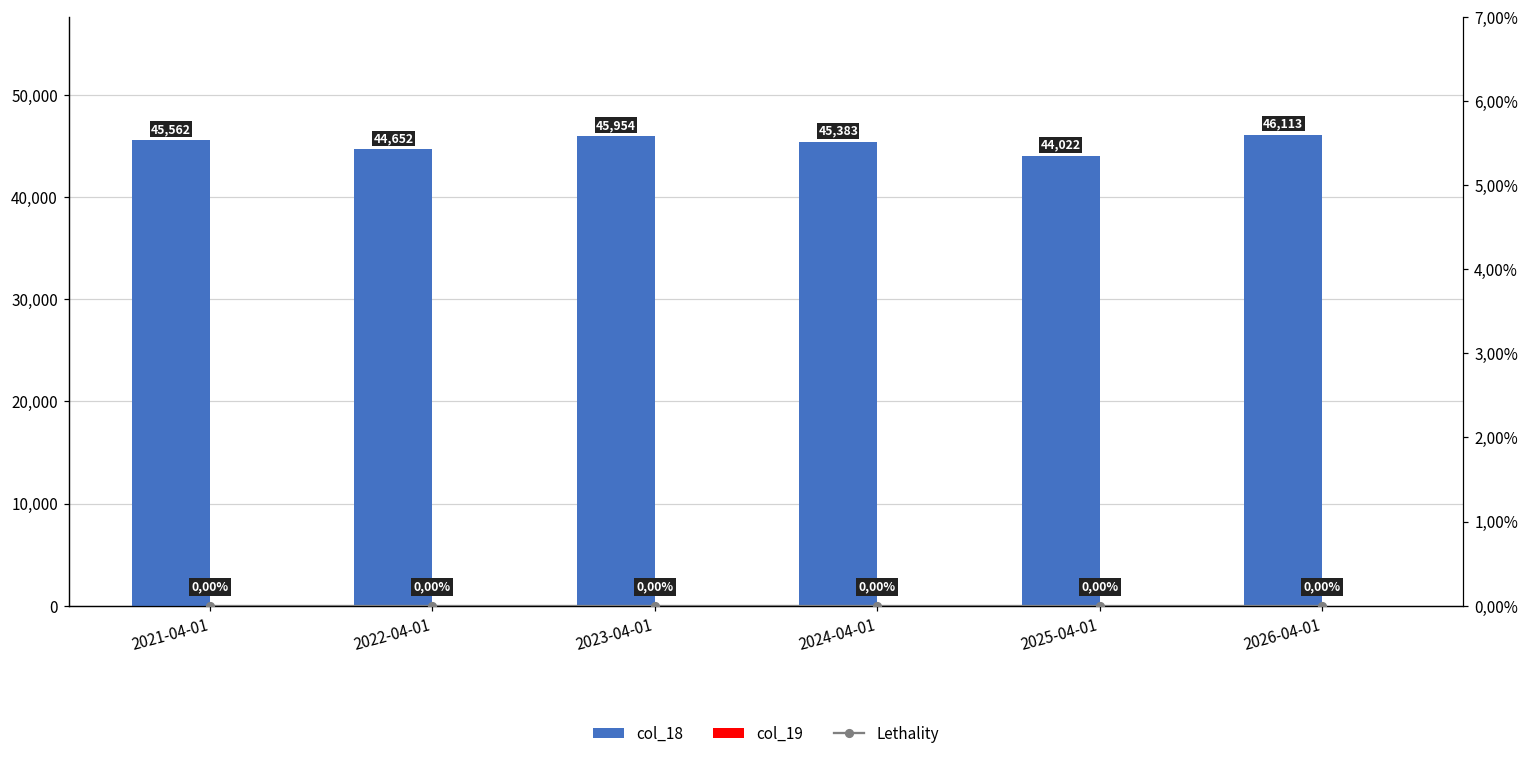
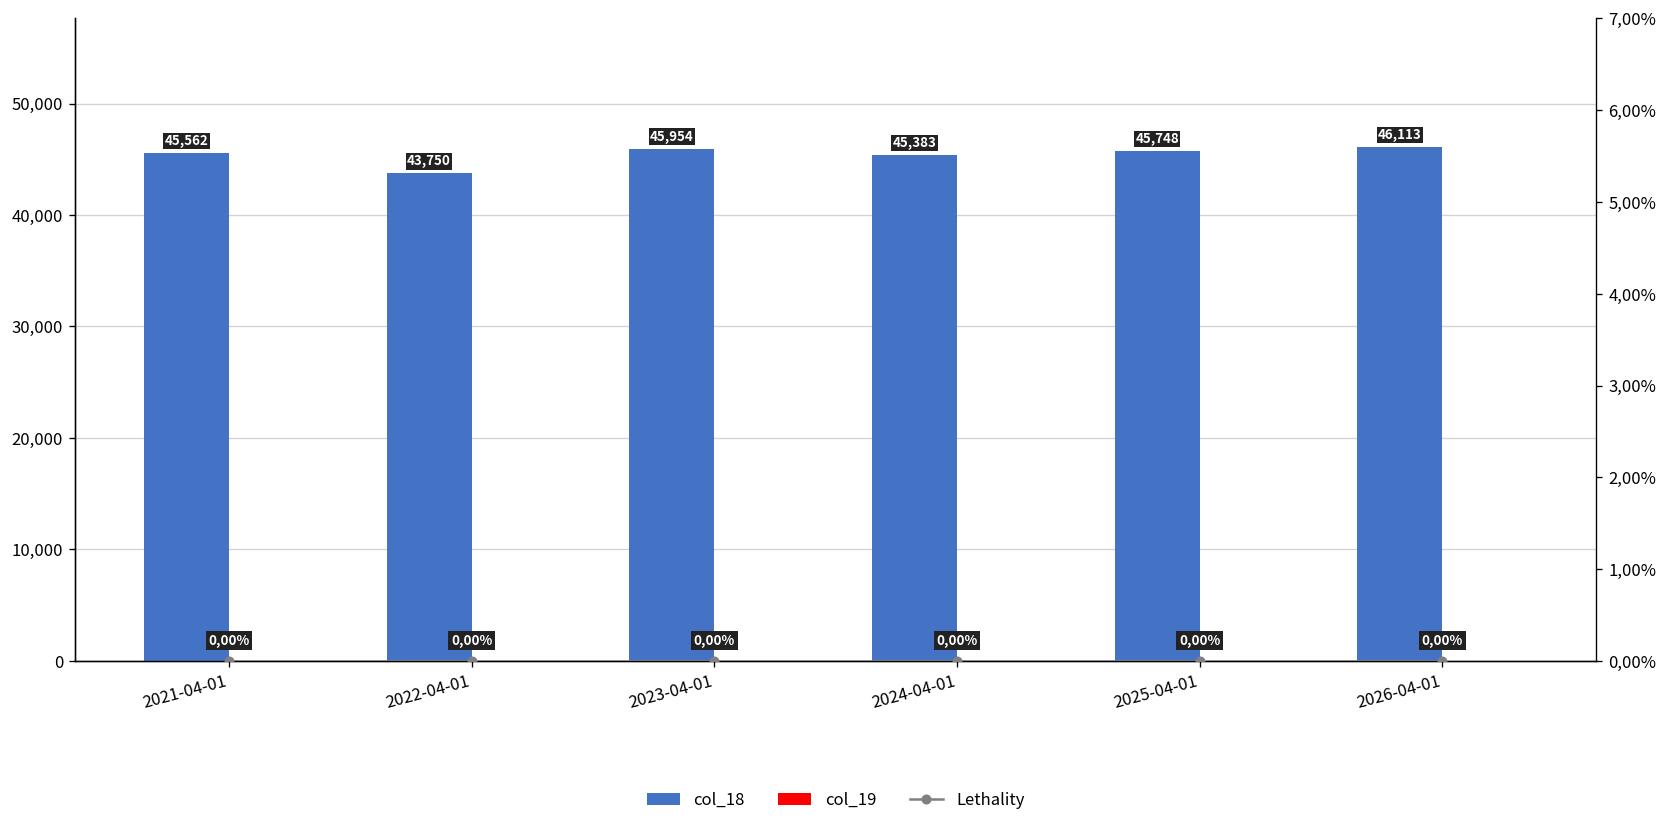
  {
    "col_18": {
-     "2022-04-01": "44,652",
-     "2025-04-01": "44,022"
+     "2022-04-01": "43,750",
+     "2025-04-01": "45,748"
    }
  }
